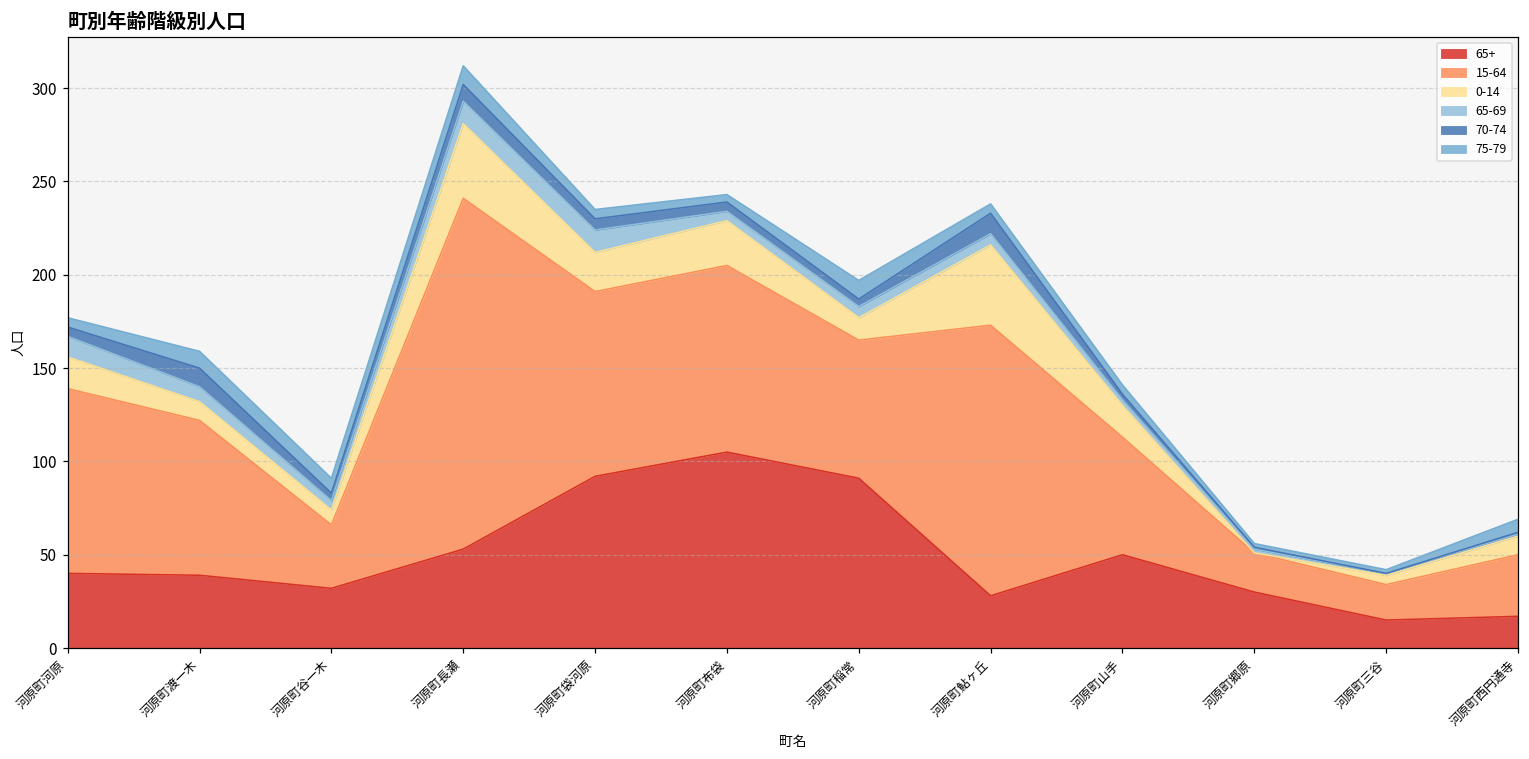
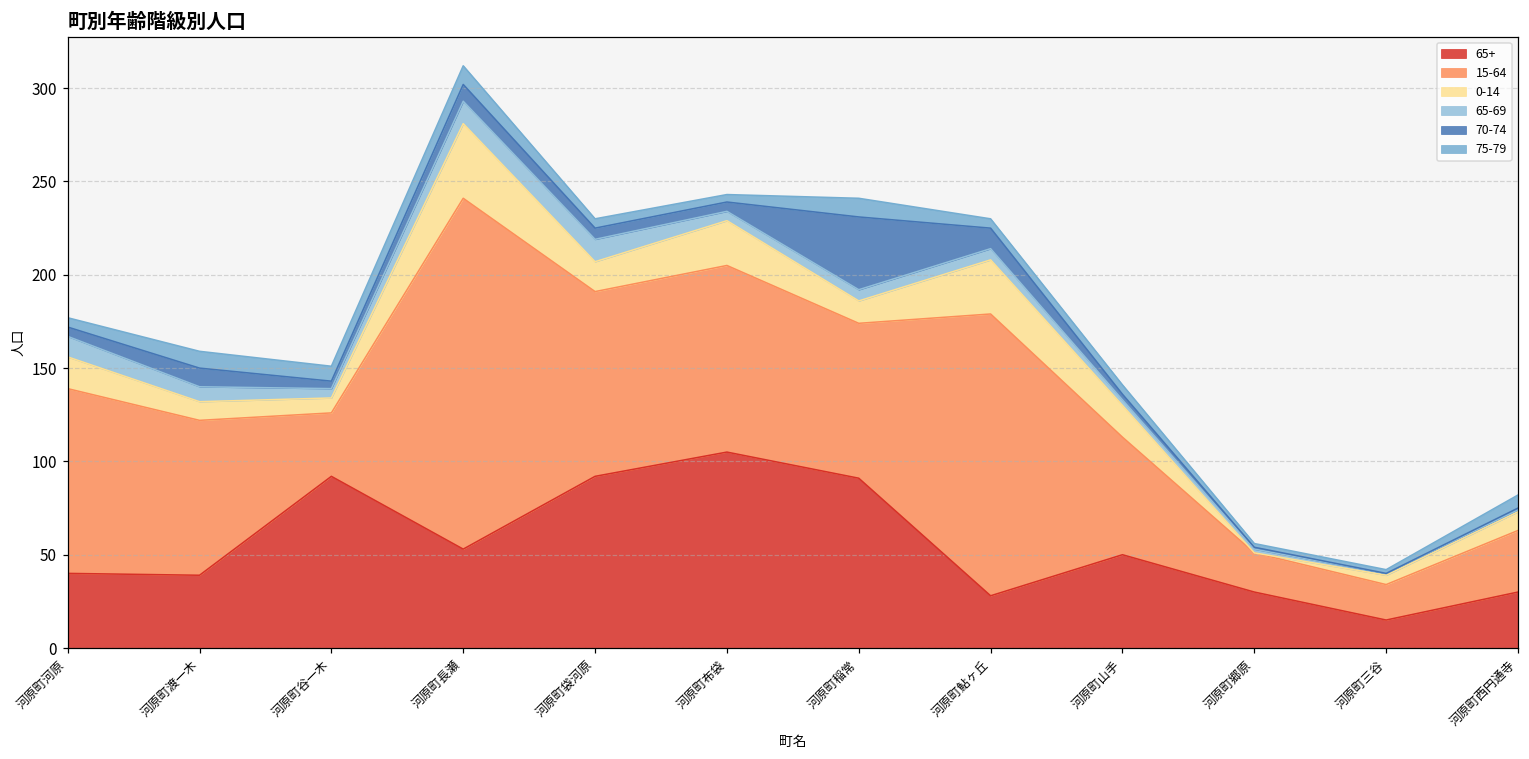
  {
    "65+": {
      "河原町河原": 40,
      "河原町渡一木": 39,
-     "河原町谷一木": 32,
+     "河原町谷一木": 92,
      "河原町長瀬": 53,
      "河原町袋河原": 92,
      "河原町布袋": 105,
      "河原町稲常": 91,
      "河原町鮎ヶ丘": 28,
      "河原町山手": 50,
      "河原町郷原": 30,
      "河原町三谷": 15,
-     "河原町西円通寺": 17
+     "河原町西円通寺": 30
    },
    "15-64": {
      "河原町河原": 99,
      "河原町渡一木": 83,
      "河原町谷一木": 34,
      "河原町長瀬": 188,
      "河原町袋河原": 99,
      "河原町布袋": 100,
-     "河原町稲常": 74,
-     "河原町鮎ヶ丘": 145,
+     "河原町稲常": 83,
+     "河原町鮎ヶ丘": 151,
      "河原町山手": 63,
      "河原町三谷": 19,
      "河原町西円通寺": 33
    },
    "0-14": {
      "河原町河原": 17,
      "河原町渡一木": 10,
      "河原町谷一木": 8,
      "河原町長瀬": 40,
-     "河原町袋河原": 21,
+     "河原町袋河原": 16,
      "河原町布袋": 24,
      "河原町稲常": 12,
-     "河原町鮎ヶ丘": 43,
+     "河原町鮎ヶ丘": 29,
      "河原町山手": 17
    },
    "70-74": {
      "河原町河原": 5,
      "河原町渡一木": 10,
      "河原町谷一木": 4,
      "河原町長瀬": 9,
      "河原町袋河原": 6,
      "河原町布袋": 5,
-     "河原町稲常": 4,
+     "河原町稲常": 39,
      "河原町鮎ヶ丘": 11,
      "河原町山手": 3
    }
  }
